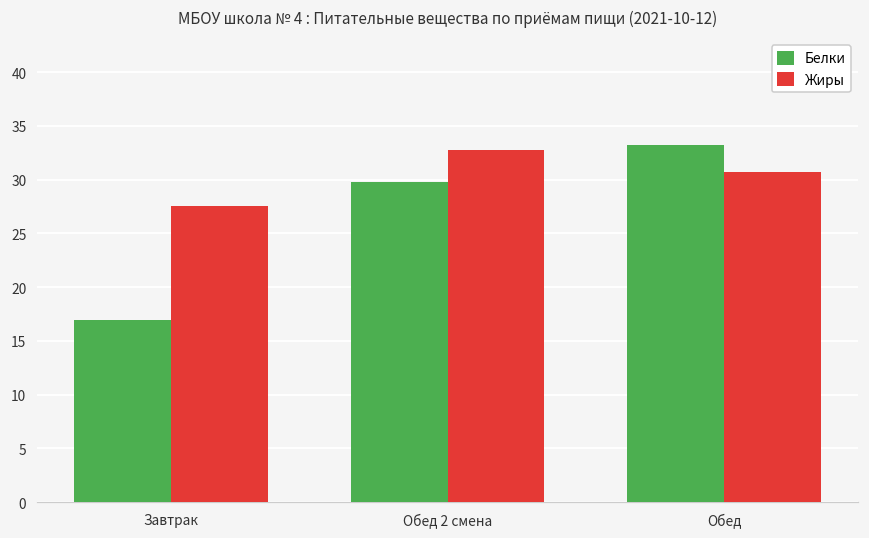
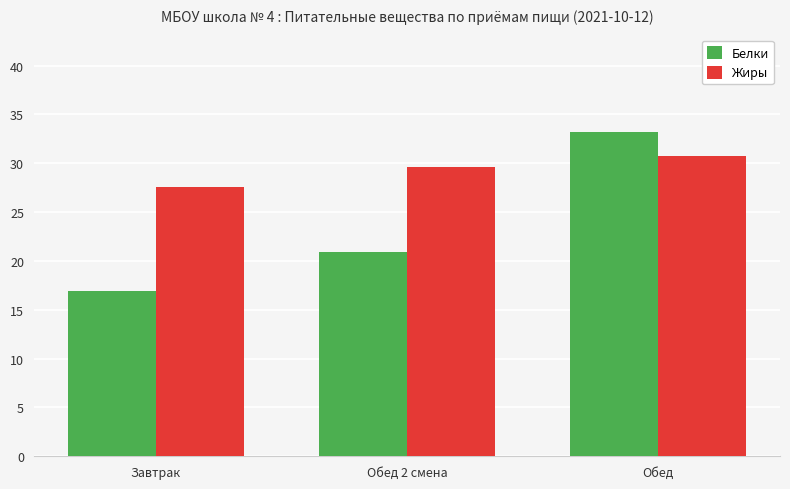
  {
    "Белки": {
      "Завтрак": 17,
-     "Обед 2 смена": 30,
+     "Обед 2 смена": 21,
      "Обед": 33
    },
    "Жиры": {
      "Завтрак": 28,
-     "Обед 2 смена": 33,
+     "Обед 2 смена": 30,
      "Обед": 31
    }
  }
